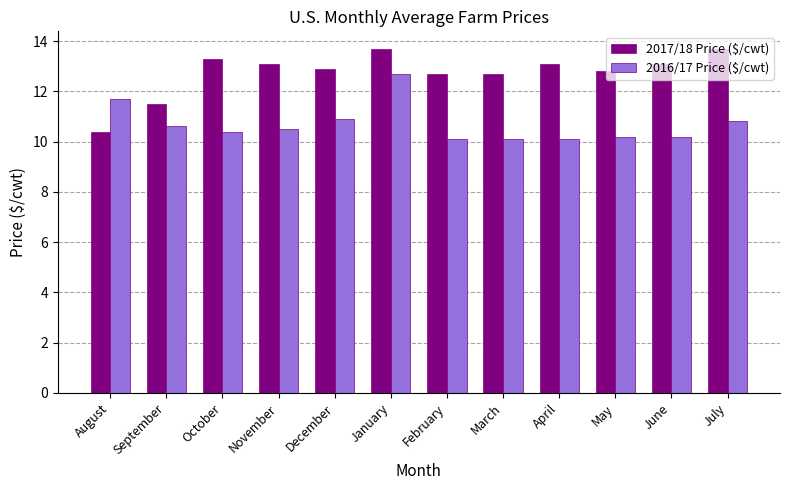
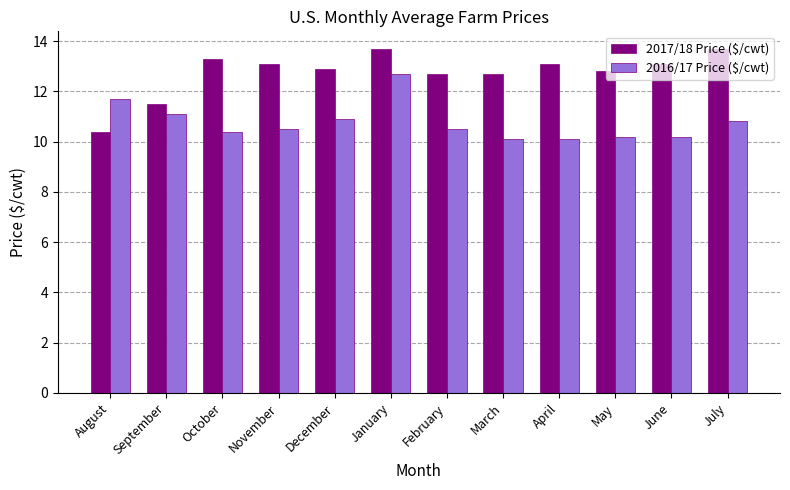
  {
    "2017/18 Price ($/cwt)": {
      "August": 10.4,
      "September": 11.5,
      "October": 13.3,
      "November": 13.1,
      "December": 12.9,
      "January": 13.7,
      "February": 12.7,
      "March": 12.7,
      "April": 13.1
    },
    "2016/17 Price ($/cwt)": {
      "August": 11.7,
-     "September": 10.6,
+     "September": 11.1,
      "October": 10.4,
      "November": 10.5,
      "December": 10.9,
      "January": 12.7,
-     "February": 10.1,
+     "February": 10.5,
      "March": 10.1,
      "April": 10.1,
      "May": 10.2,
      "June": 10.2,
      "July": 10.8
    }
  }
